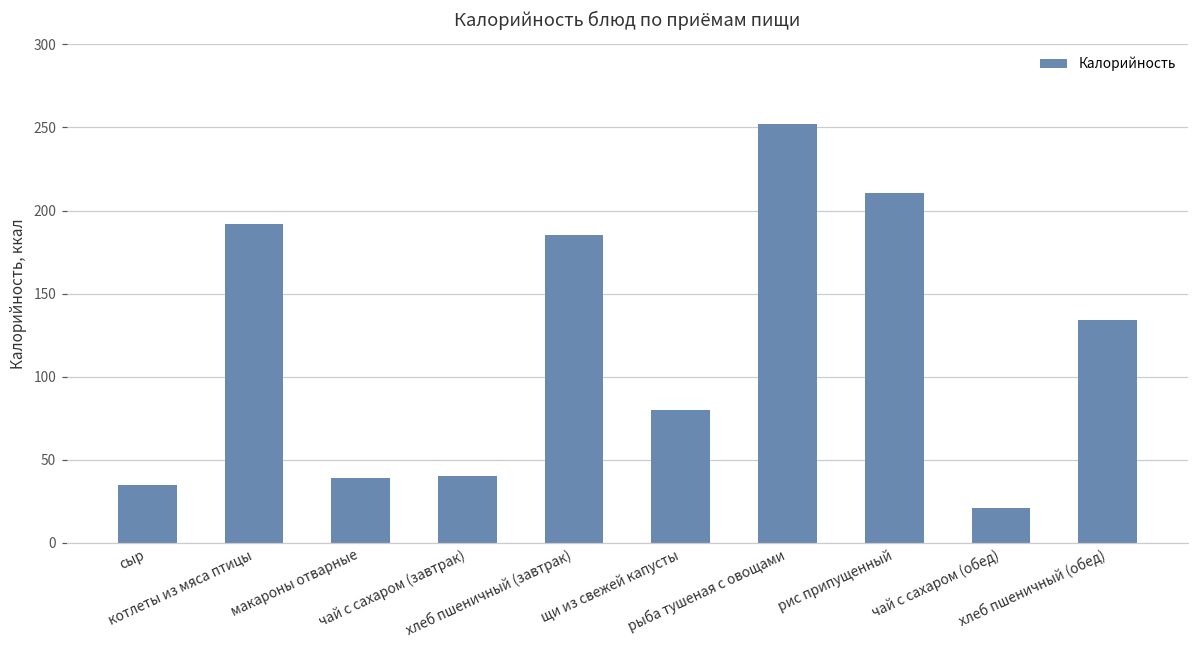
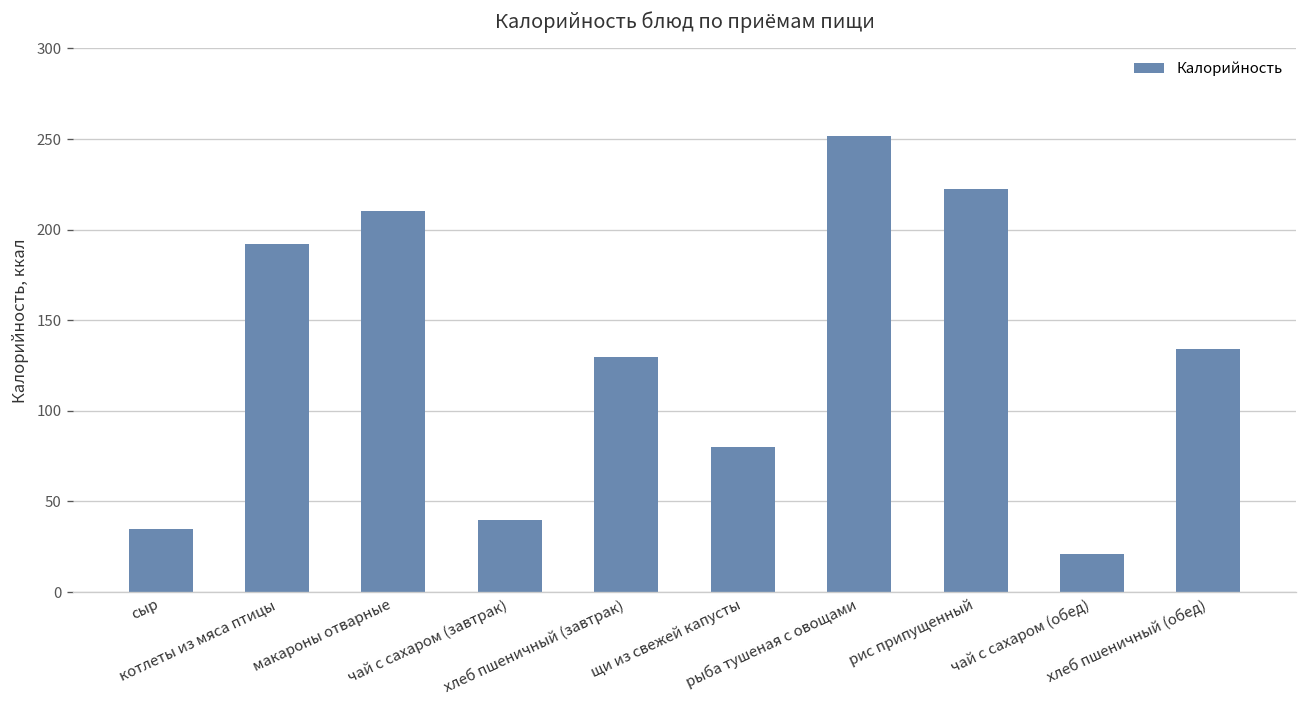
  {
    "сыр": 35,
    "котлеты из мяса птицы": 192,
-   "макароны отварные": 39,
+   "макароны отварные": 211,
    "чай с сахаром (завтрак)": 40,
-   "хлеб пшеничный (завтрак)": 185,
+   "хлеб пшеничный (завтрак)": 130,
    "щи из свежей капусты": 80,
    "рыба тушеная с овощами": 252,
-   "рис припущенный": 211,
+   "рис припущенный": 222,
    "чай с сахаром (обед)": 21,
    "хлеб пшеничный (обед)": 134
  }
